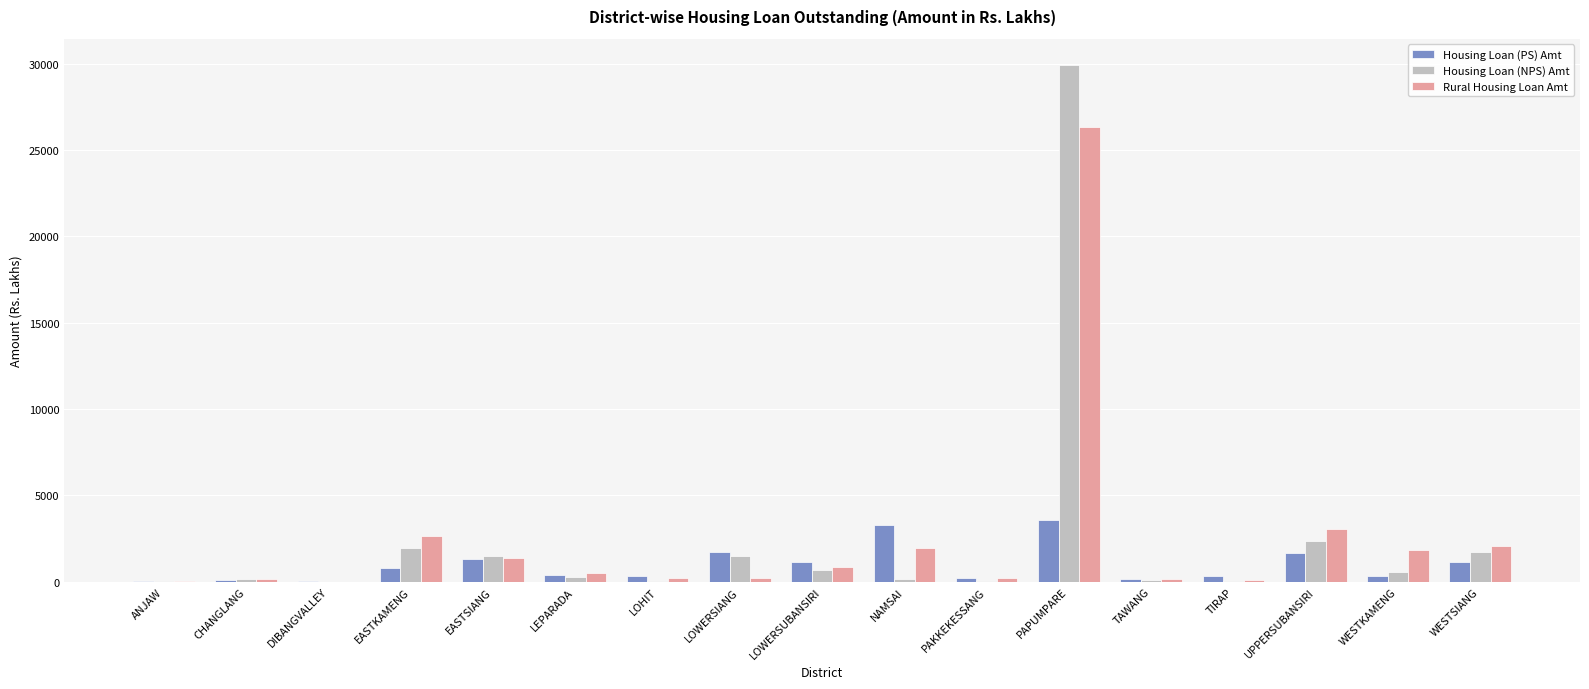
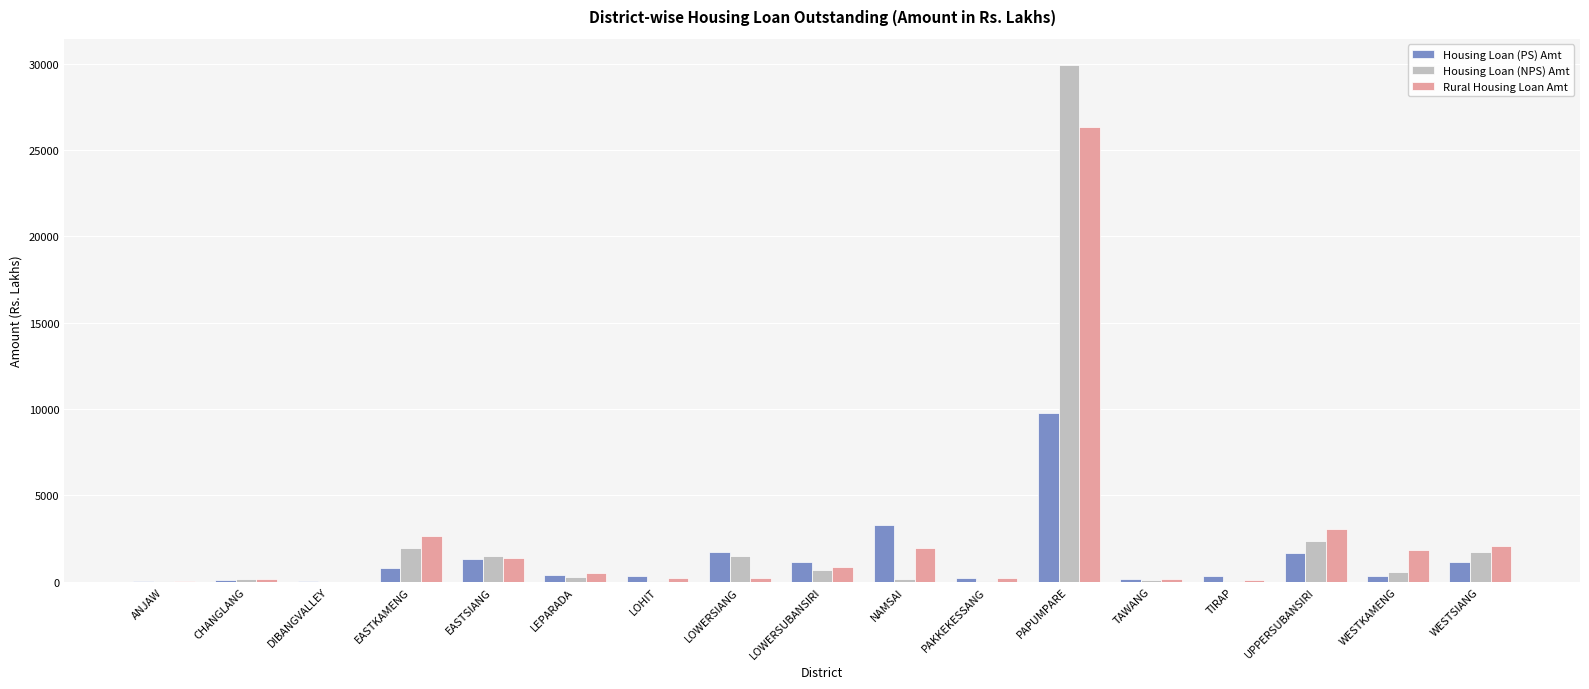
  {
    "Housing Loan (PS) Amt": {
      "EASTKAMENG": 800,
      "EASTSIANG": 1300,
      "LEPARADA": 400,
      "LOHIT": 400,
      "LOWERSIANG": 1700,
      "LOWERSUBANSIRI": 1200,
      "NAMSAI": 3300,
      "PAKKEKESSANG": 200,
-     "PAPUMPARE": 3600,
+     "PAPUMPARE": 9800,
      "TIRAP": 300,
      "UPPERSUBANSIRI": 1700,
      "WESTKAMENG": 300,
      "WESTSIANG": 1100
    },
    "Housing Loan (NPS) Amt": {
      "CHANGLANG": 200,
      "EASTKAMENG": 1900,
      "EASTSIANG": 1500,
      "LEPARADA": 300,
      "LOWERSIANG": 1500,
      "LOWERSUBANSIRI": 700,
      "NAMSAI": 200,
      "PAPUMPARE": 29900,
      "UPPERSUBANSIRI": 2400,
      "WESTKAMENG": 500,
      "WESTSIANG": 1700
    },
    "Rural Housing Loan Amt": {
      "CHANGLANG": 200,
      "DIBANGVALLEY": 0,
      "EASTKAMENG": 2700,
      "EASTSIANG": 1400,
      "LEPARADA": 500,
      "LOHIT": 200,
      "LOWERSIANG": 200,
      "LOWERSUBANSIRI": 800,
      "NAMSAI": 1900,
      "PAKKEKESSANG": 200,
      "PAPUMPARE": 26300,
      "UPPERSUBANSIRI": 3000,
      "WESTKAMENG": 1900,
      "WESTSIANG": 2100
    }
  }
